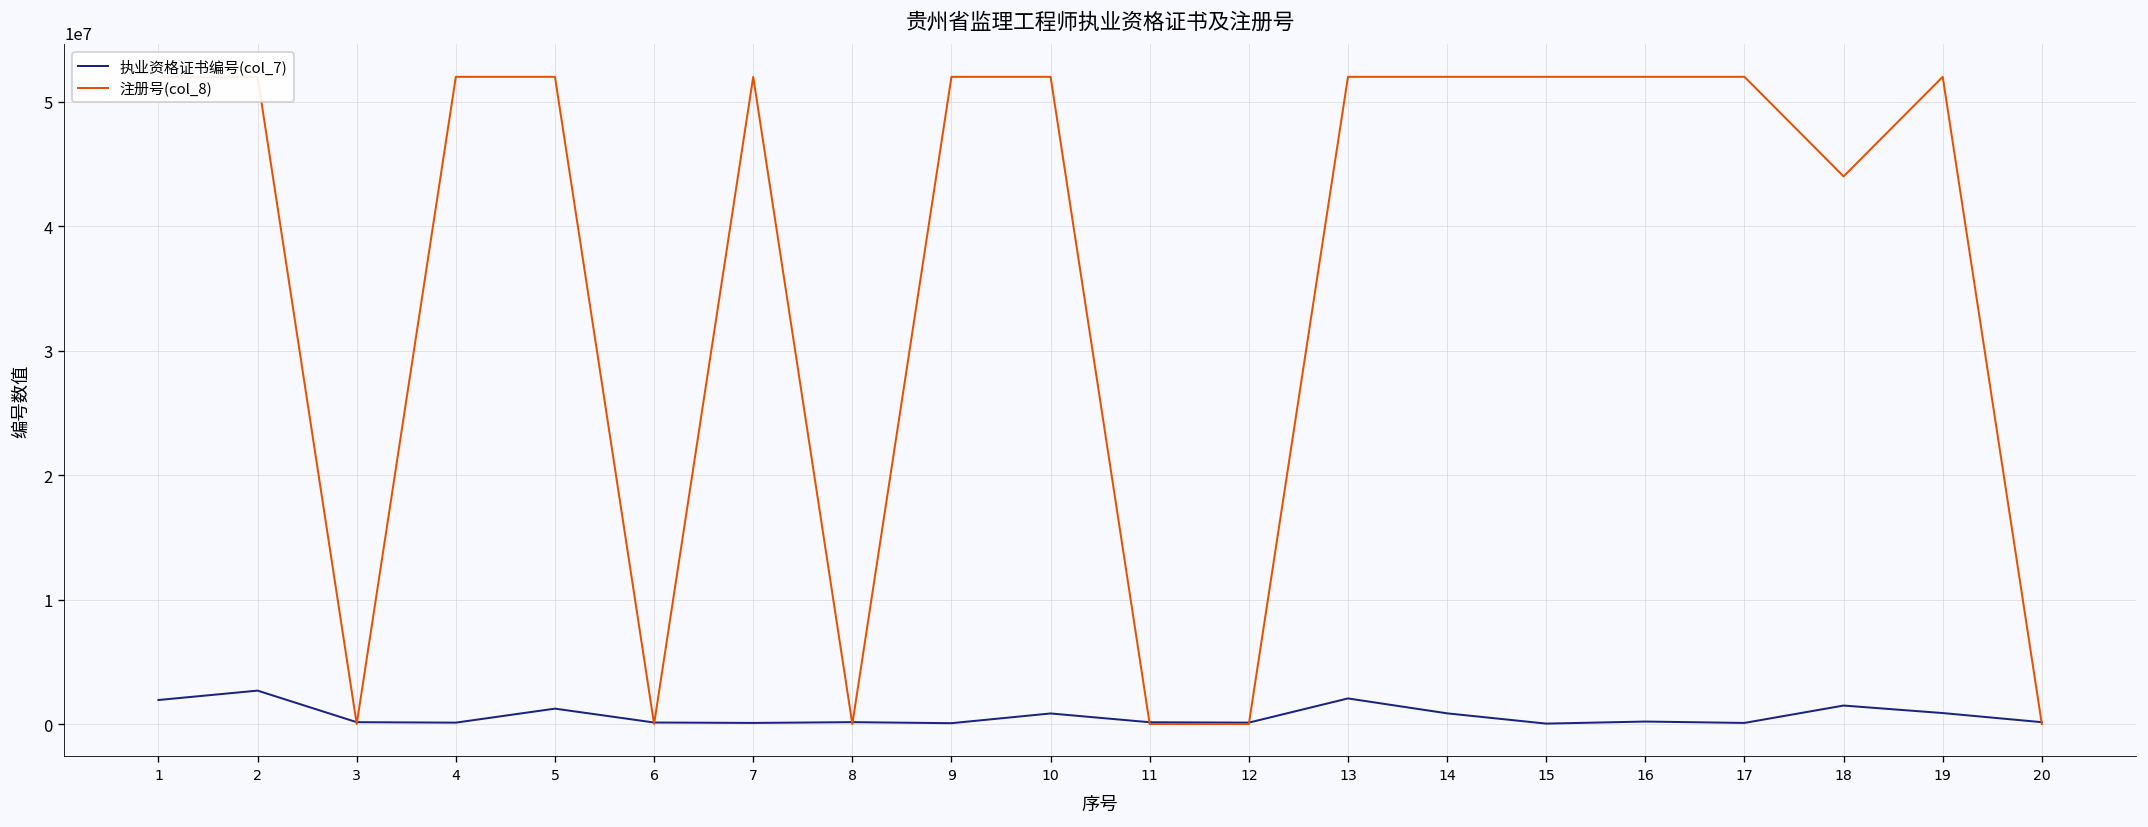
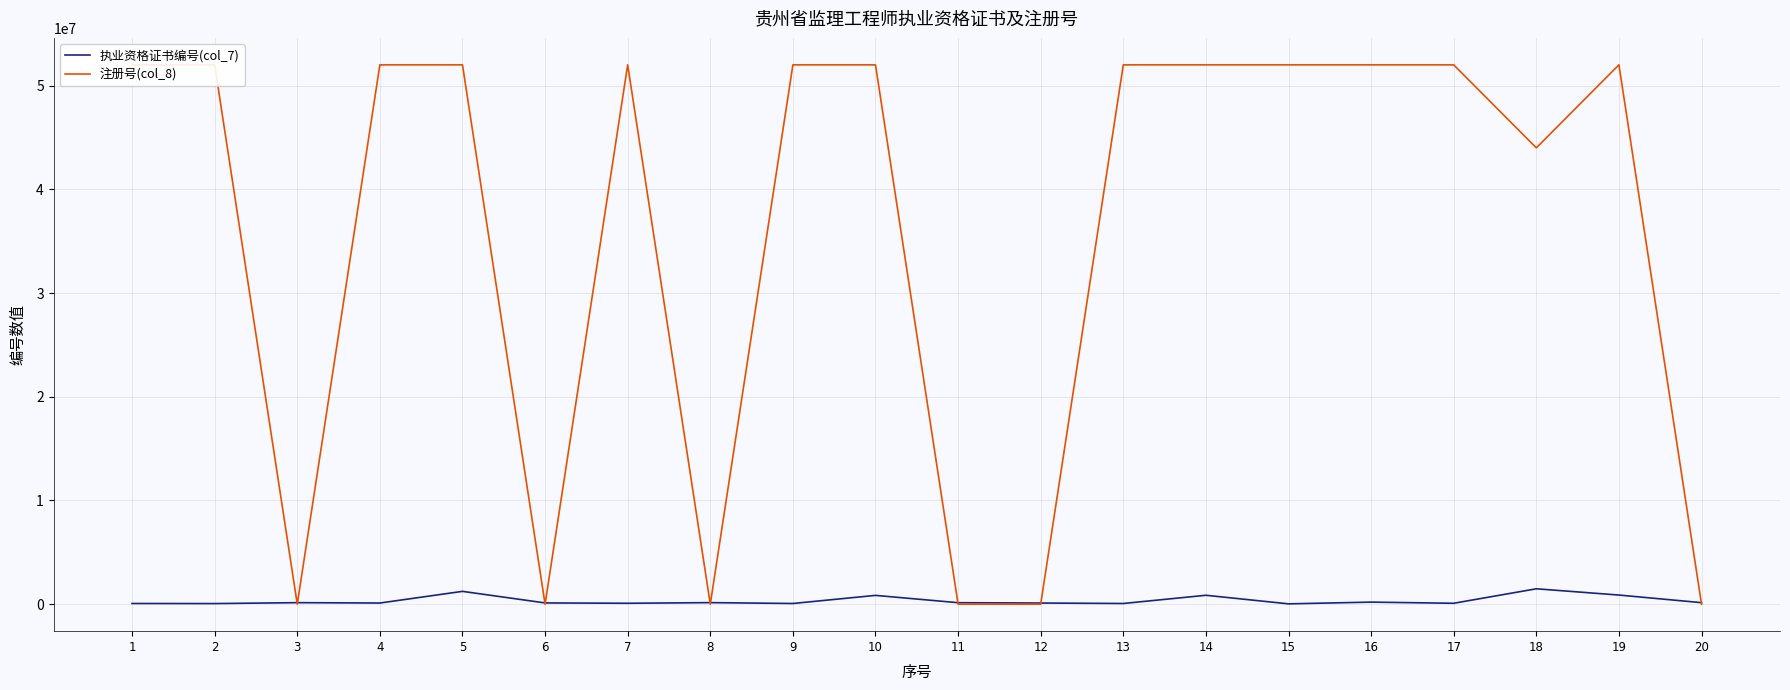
  {
    "执业资格证书编号(col_7)": {
-     "1": 1900000,
-     "2": 2700000,
+     "1": 100000,
+     "2": 100000,
      "4": 100000,
      "5": 1200000,
      "7": 100000,
      "9": 100000,
      "10": 800000,
-     "13": 2100000,
+     "13": 100000,
      "14": 900000,
      "15": 0,
      "16": 200000,
      "17": 100000,
      "18": 1500000,
      "19": 900000
    },
    "注册号(col_8)": {
      "4": 52000000,
      "5": 52000000,
      "7": 52000000,
      "9": 52000000,
      "10": 52000000,
      "13": 52000000,
      "14": 52000000,
      "15": 52000000,
      "16": 52000000,
      "17": 52000000,
      "18": 44000000,
      "19": 52000000
    }
  }
